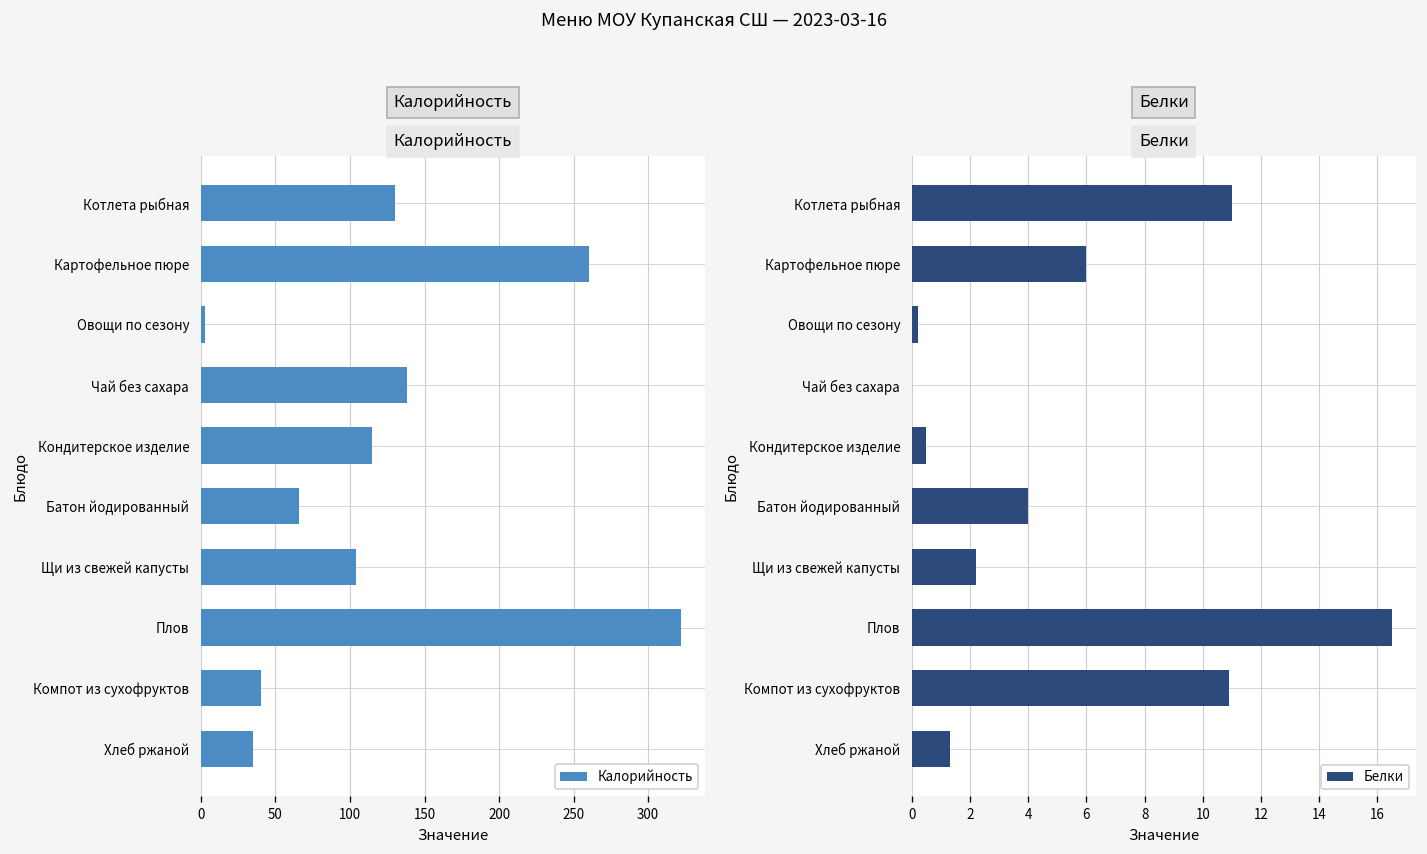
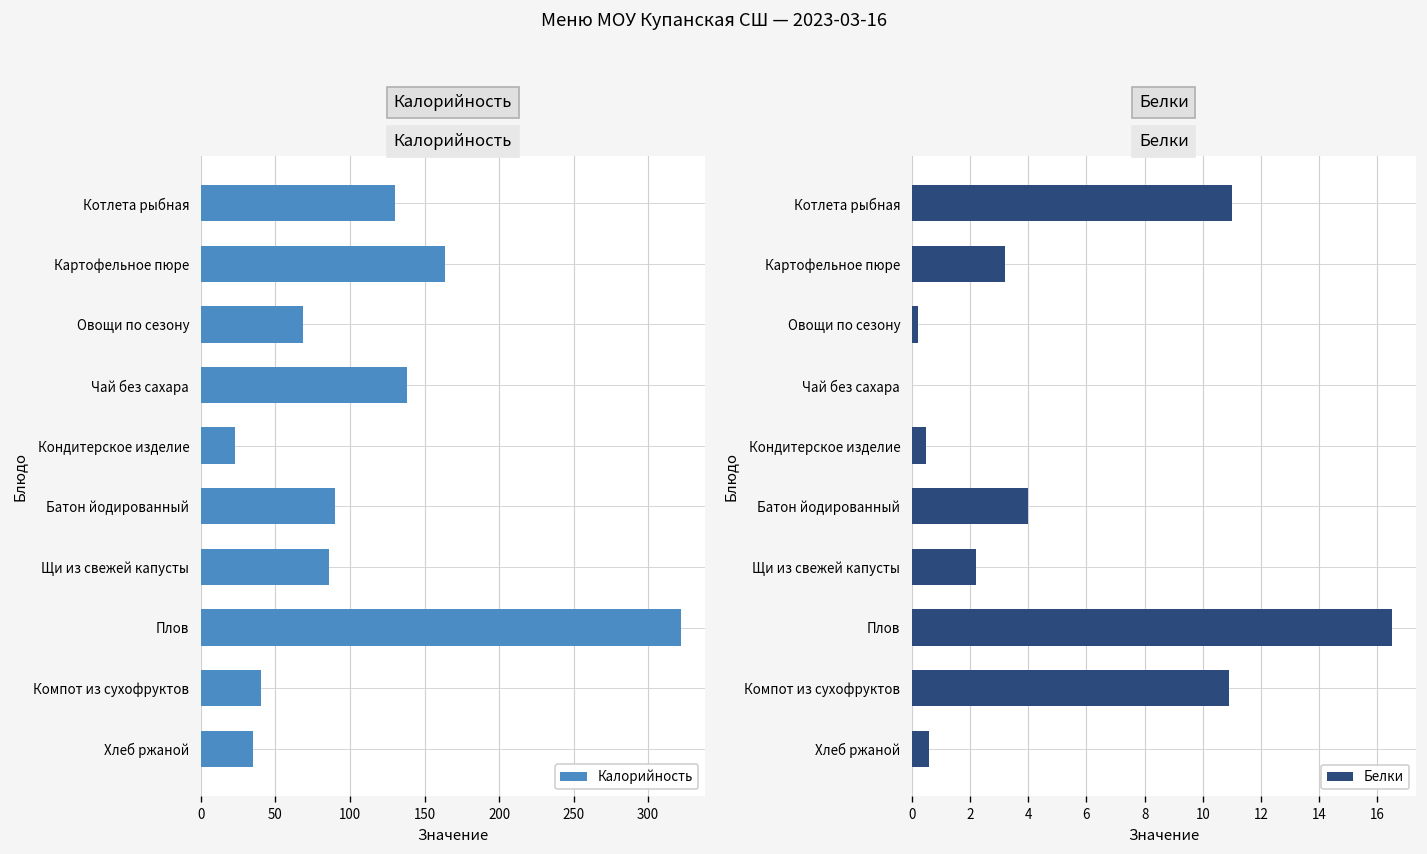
  {
    "Калорийность": {
      "Котлета рыбная": 130,
-     "Картофельное пюре": 261,
-     "Овощи по сезону": 3,
+     "Картофельное пюре": 164,
+     "Овощи по сезону": 69,
      "Чай без сахара": 138,
-     "Кондитерское изделие": 115,
-     "Батон йодированный": 66,
-     "Щи из свежей капусты": 104,
+     "Кондитерское изделие": 23,
+     "Батон йодированный": 90,
+     "Щи из свежей капусты": 86,
      "Плов": 322,
      "Компот из сухофруктов": 40,
      "Хлеб ржаной": 35
    },
    "Белки": {
      "Котлета рыбная": 11.0,
-     "Картофельное пюре": 6.0,
+     "Картофельное пюре": 3.2,
      "Овощи по сезону": 0.2,
      "Кондитерское изделие": 0.5,
      "Батон йодированный": 4.0,
      "Щи из свежей капусты": 2.2,
      "Плов": 16.5,
      "Компот из сухофруктов": 10.9,
-     "Хлеб ржаной": 1.3
+     "Хлеб ржаной": 0.6
    }
  }
